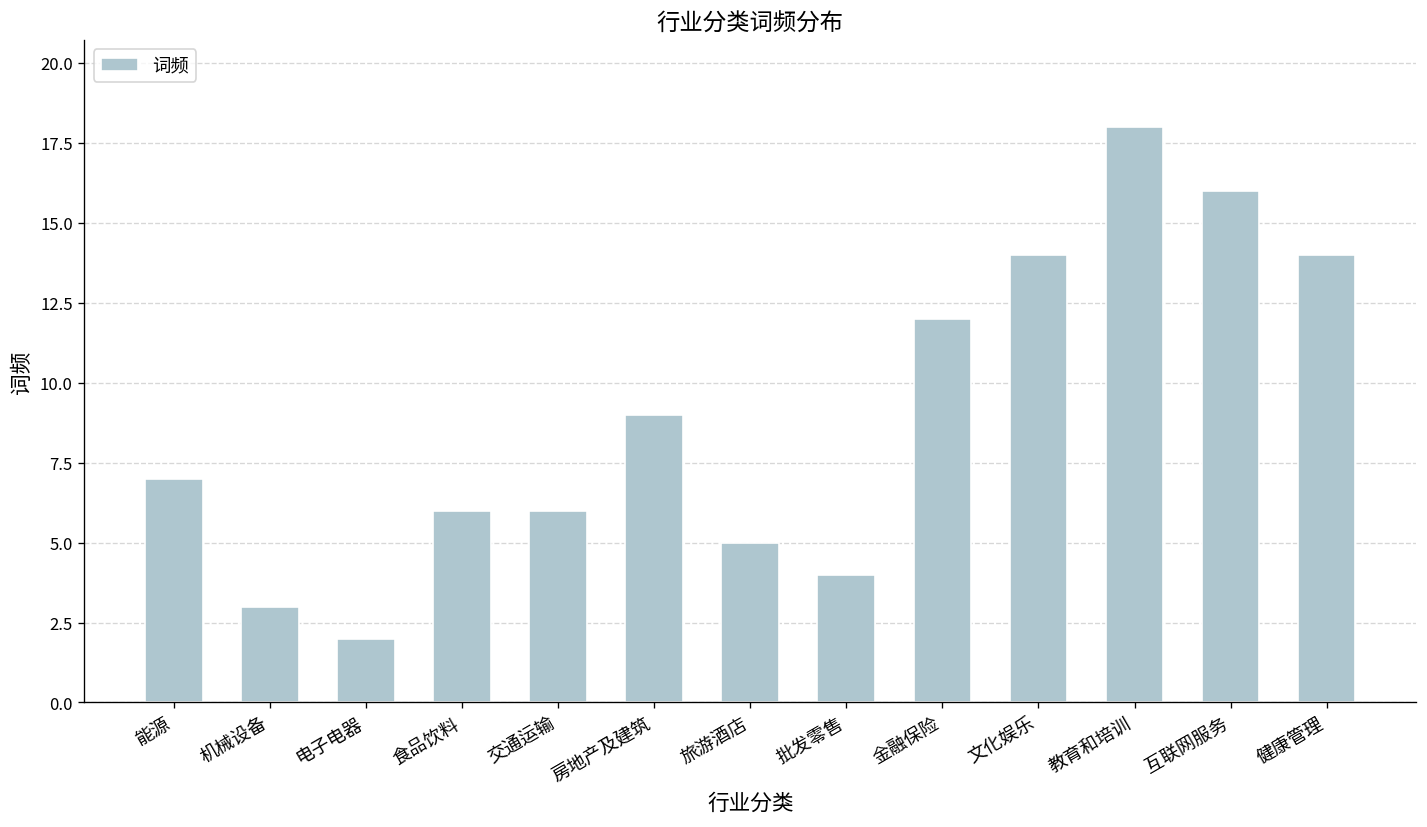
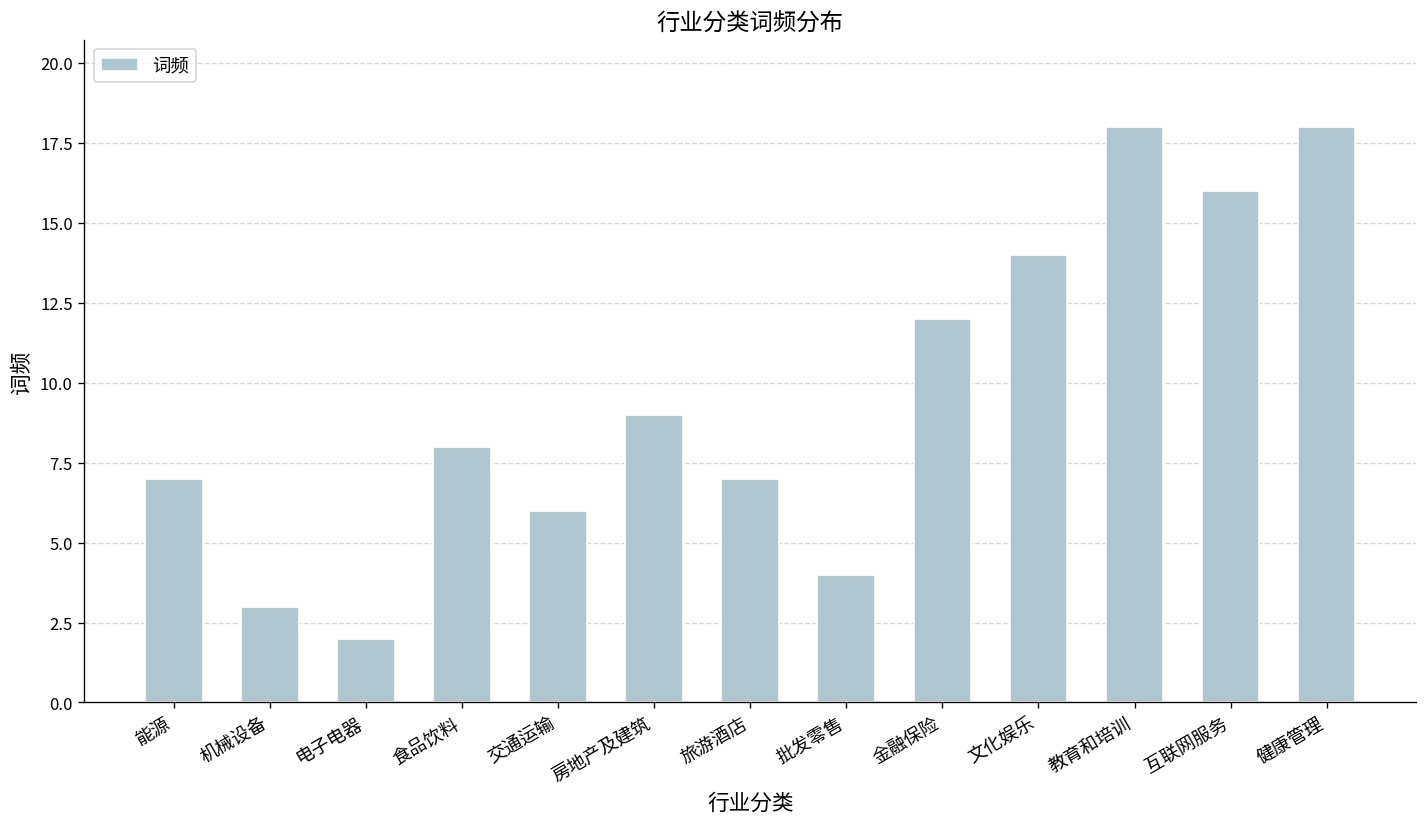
  {
    "能源": 7,
    "机械设备": 3,
    "电子电器": 2,
-   "食品饮料": 6,
+   "食品饮料": 8,
    "交通运输": 6,
    "房地产及建筑": 9,
-   "旅游酒店": 5,
+   "旅游酒店": 7,
    "批发零售": 4,
    "金融保险": 12,
    "文化娱乐": 14,
    "教育和培训": 18,
    "互联网服务": 16,
-   "健康管理": 14
+   "健康管理": 18
  }
